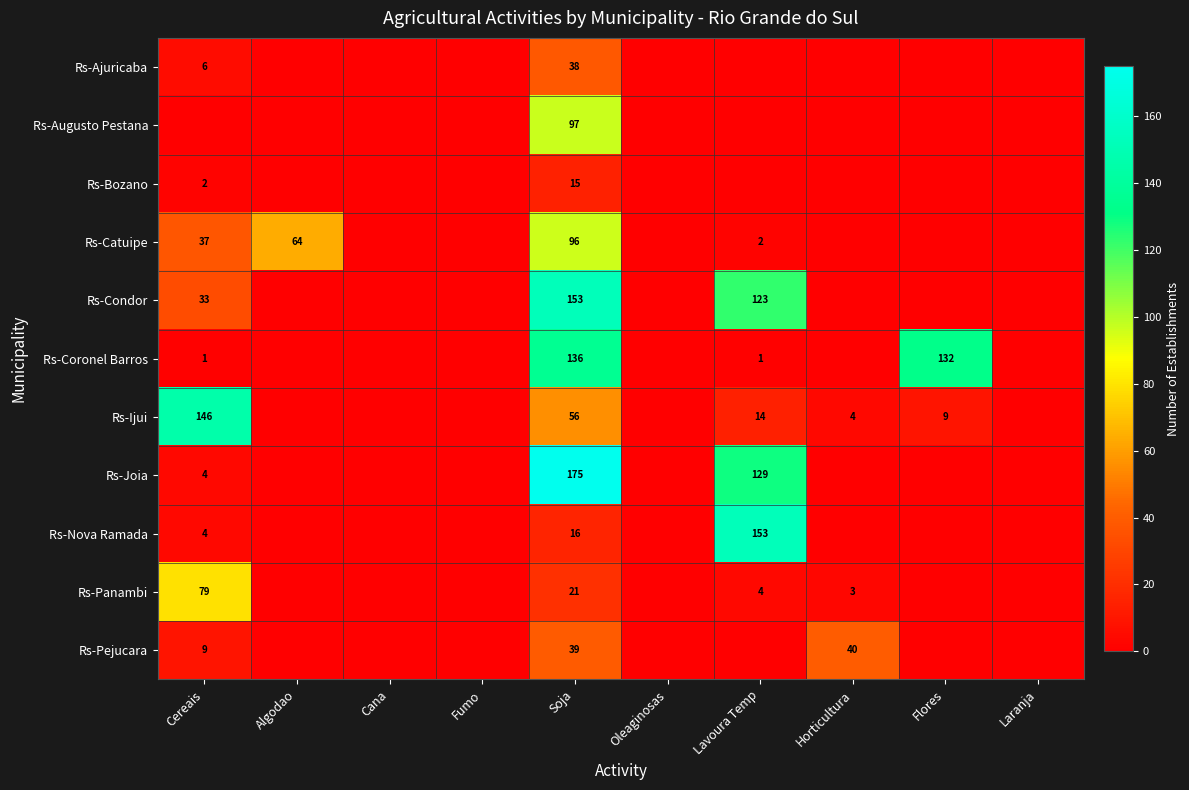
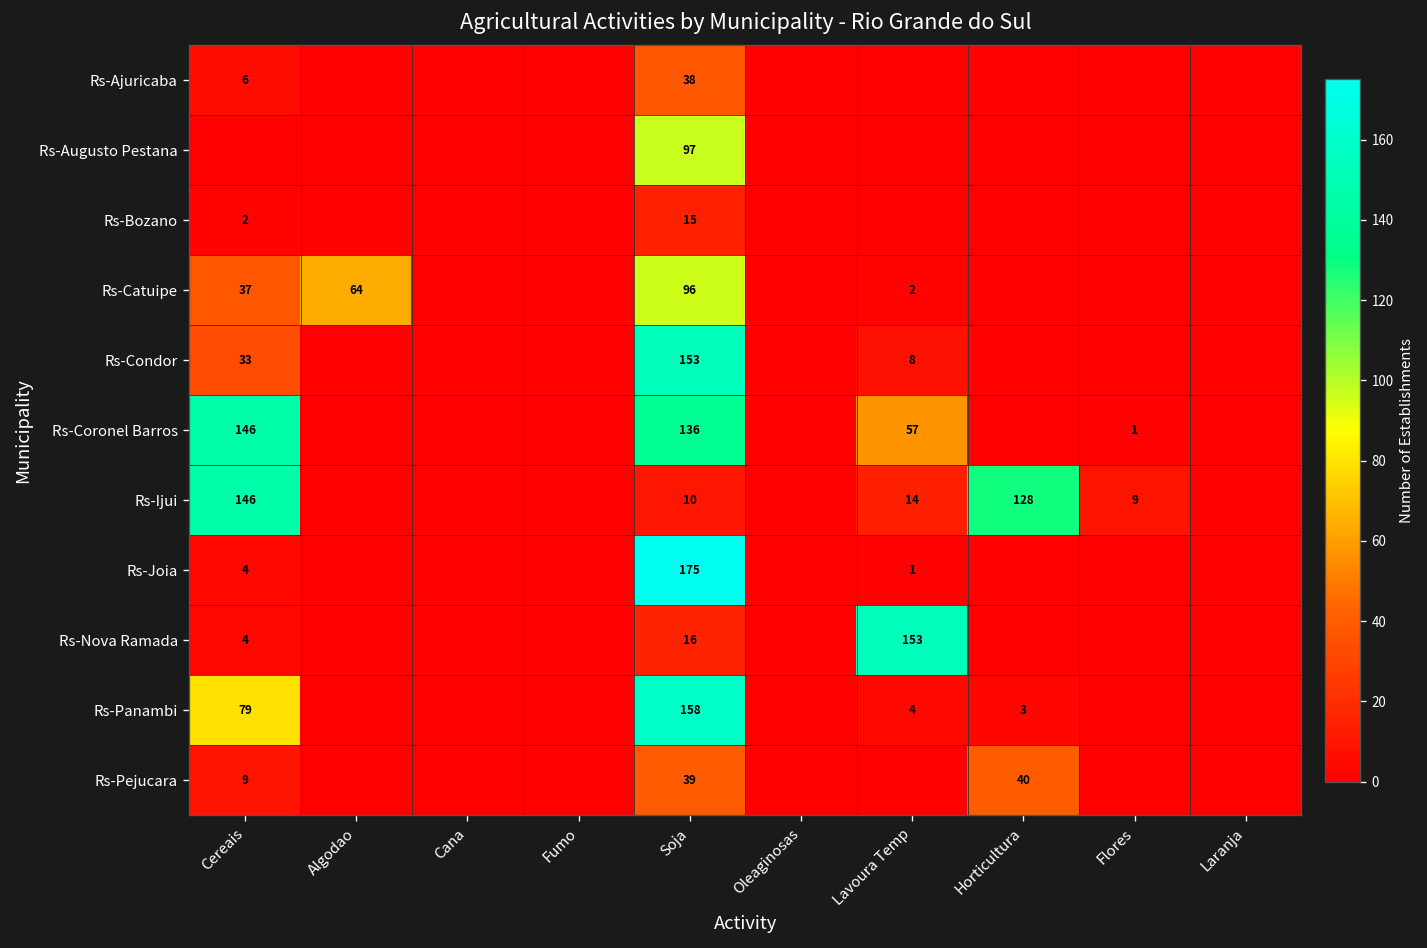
  {
    "Rs-Ajuricaba": {
      "Cereais": 6,
      "Soja": 38
    },
    "Rs-Augusto Pestana": {
      "Soja": 97
    },
    "Rs-Bozano": {
      "Cereais": 2,
      "Soja": 15
    },
    "Rs-Catuipe": {
      "Cereais": 37,
      "Algodao": 64,
      "Soja": 96,
      "Lavoura Temp": 2
    },
    "Rs-Condor": {
      "Cereais": 33,
      "Soja": 153,
-     "Lavoura Temp": 123
+     "Lavoura Temp": 8
    },
    "Rs-Coronel Barros": {
-     "Cereais": 1,
+     "Cereais": 146,
      "Soja": 136,
-     "Lavoura Temp": 1,
-     "Flores": 132
+     "Lavoura Temp": 57,
+     "Flores": 1
    },
    "Rs-Ijui": {
      "Cereais": 146,
-     "Soja": 56,
+     "Soja": 10,
      "Lavoura Temp": 14,
-     "Horticultura": 4,
+     "Horticultura": 128,
      "Flores": 9
    },
    "Rs-Joia": {
      "Cereais": 4,
      "Soja": 175,
-     "Lavoura Temp": 129
+     "Lavoura Temp": 1
    },
    "Rs-Nova Ramada": {
      "Cereais": 4,
      "Soja": 16,
      "Lavoura Temp": 153
    },
    "Rs-Panambi": {
      "Cereais": 79,
-     "Soja": 21,
+     "Soja": 158,
      "Lavoura Temp": 4,
      "Horticultura": 3
    },
    "Rs-Pejucara": {
      "Cereais": 9,
      "Soja": 39,
      "Horticultura": 40
    }
  }
